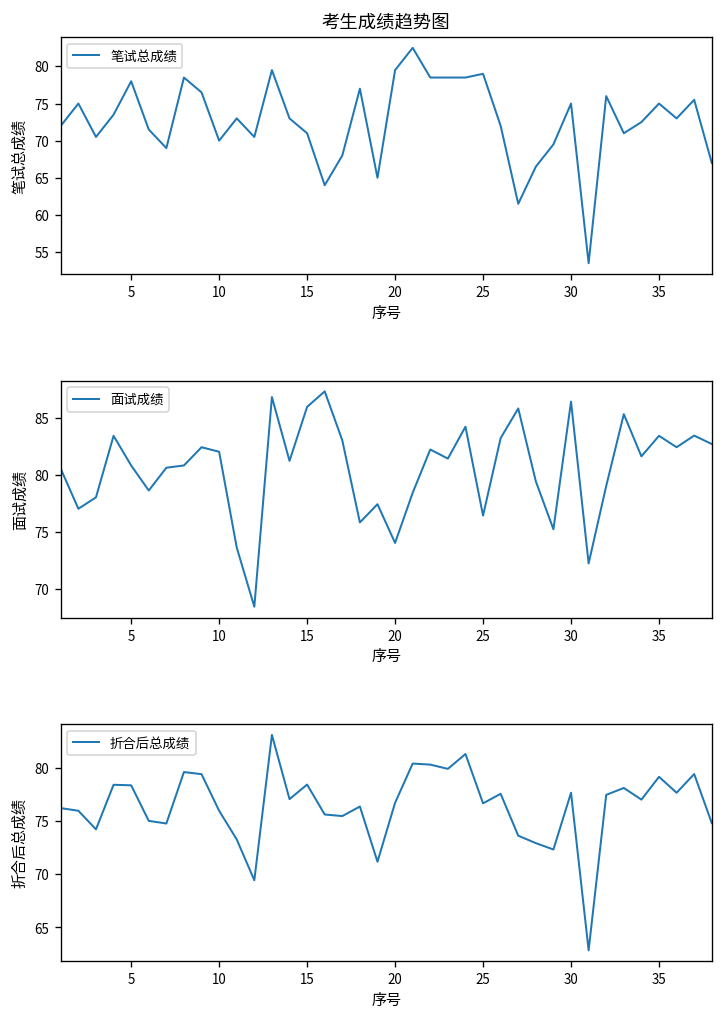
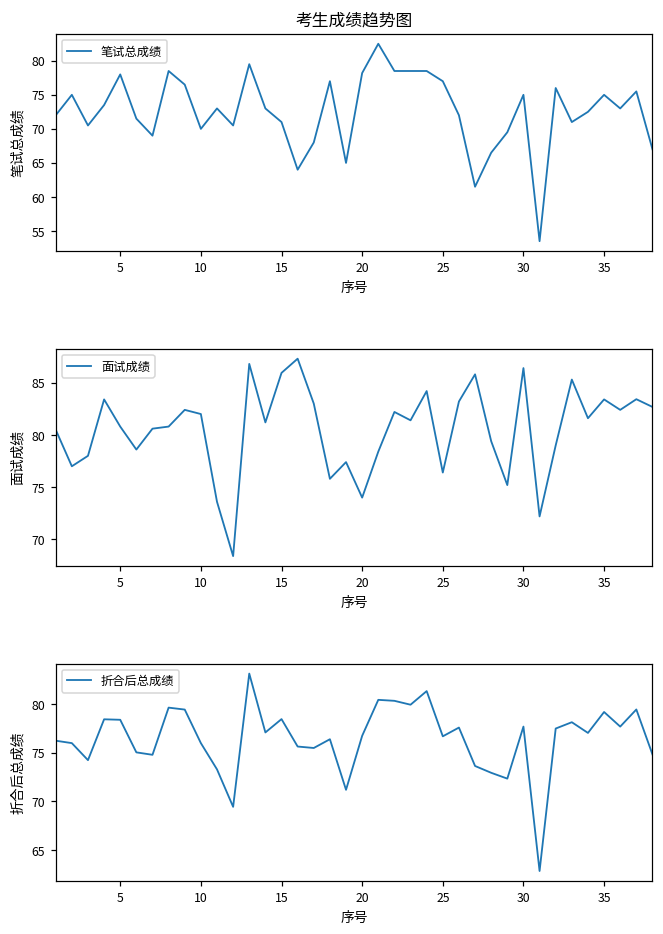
  {
    "考生成绩趋势图": {
      "5": 78,
      "10": 70,
      "15": 71,
-     "20": 80,
-     "25": 79,
+     "20": 78,
+     "25": 77,
      "30": 75,
      "35": 75
    }
  }
